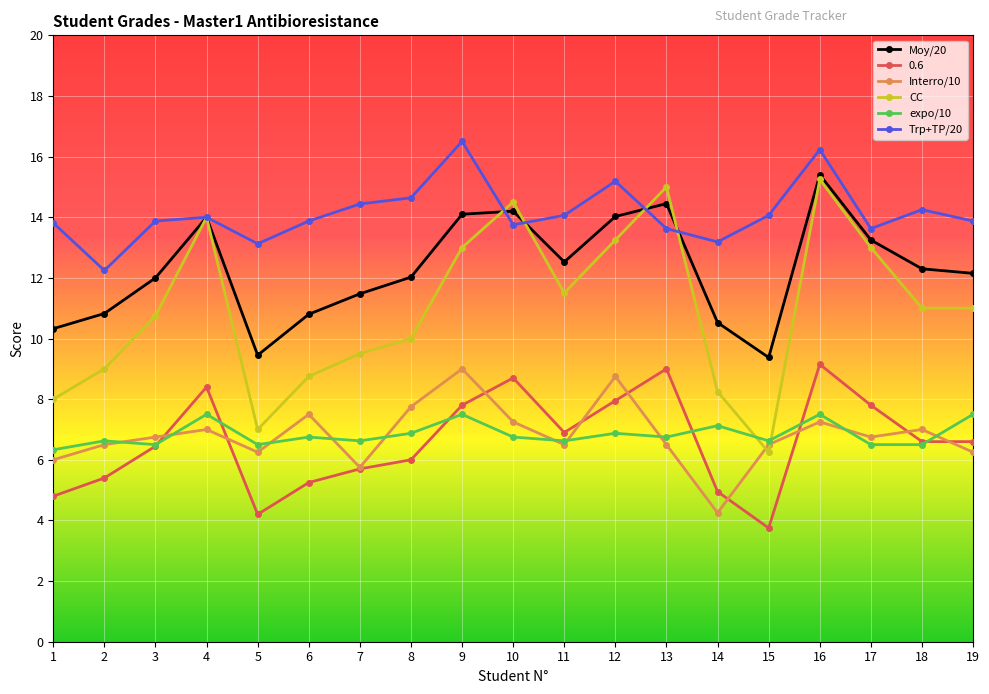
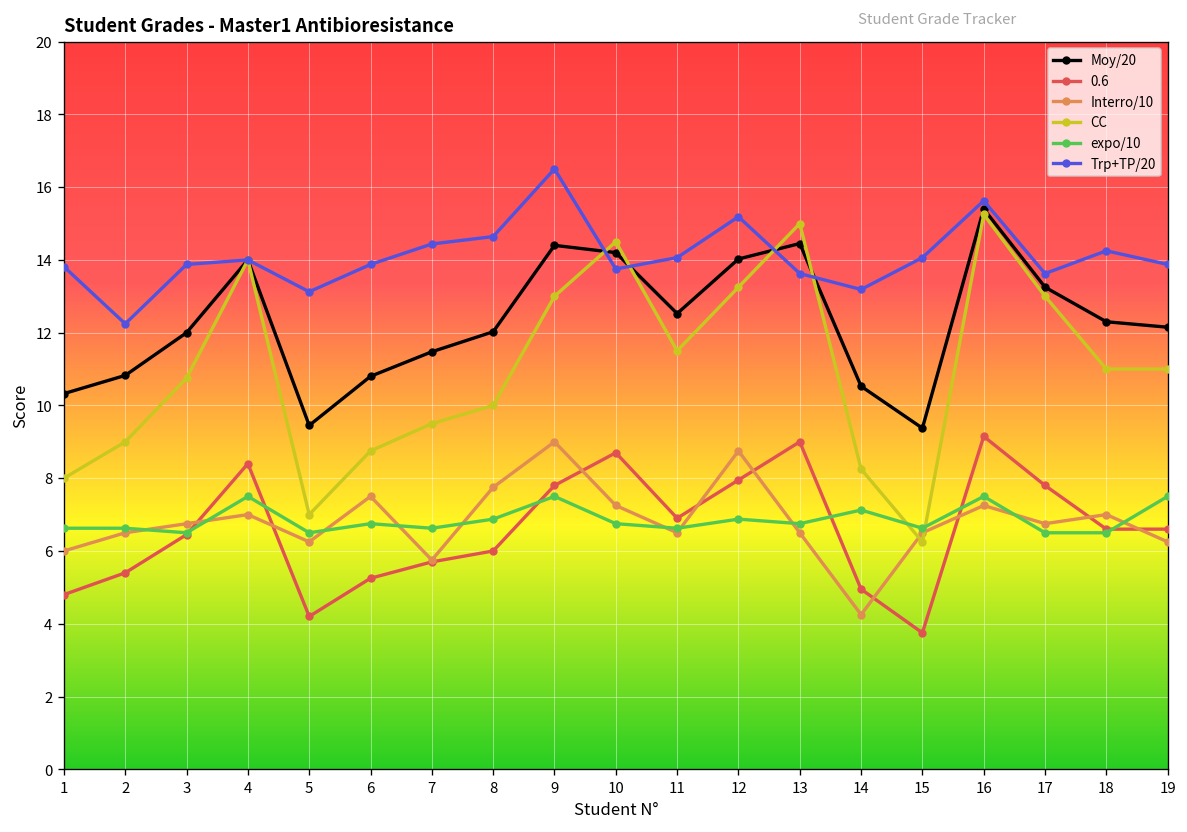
  {
    "Moy/20": {
      "1": 10.3,
      "2": 10.8,
      "3": 12.0,
      "5": 9.5,
      "6": 10.8,
      "7": 11.5,
      "8": 12.0,
-     "9": 14.1,
+     "9": 14.4,
      "10": 14.2,
      "11": 12.5,
      "12": 14.0,
      "13": 14.5,
      "14": 10.5,
      "15": 9.4,
      "16": 15.4,
      "17": 13.3,
      "18": 12.3,
      "19": 12.2
    },
    "CC": {
      "1": 8.0,
      "2": 9.0,
      "3": 10.8,
      "5": 7.0,
      "6": 8.8,
      "7": 9.5,
      "8": 10.0,
      "9": 13.0,
      "10": 14.5,
      "11": 11.5,
      "12": 13.3,
      "13": 15.0,
      "14": 8.3,
      "15": 6.3,
      "16": 15.3,
      "17": 13.0,
      "18": 11.0,
      "19": 11.0
    },
    "expo/10": {
-     "1": 6.3,
+     "1": 6.6,
      "2": 6.6,
      "4": 7.5,
      "5": 6.5,
      "6": 6.8,
      "7": 6.6,
      "8": 6.9,
      "9": 7.5,
      "10": 6.8,
      "11": 6.6,
      "12": 6.9,
      "13": 6.8,
      "14": 7.1,
      "15": 6.6,
      "16": 7.5,
      "17": 6.5,
      "18": 6.5,
      "19": 7.5
    },
    "Trp+TP/20": {
      "1": 13.8,
      "2": 12.2,
      "3": 13.9,
      "5": 13.1,
      "6": 13.9,
      "7": 14.4,
      "8": 14.6,
      "9": 16.5,
      "10": 13.8,
      "11": 14.1,
      "12": 15.2,
      "13": 13.6,
      "14": 13.2,
      "15": 14.1,
-     "16": 16.2,
+     "16": 15.6,
      "17": 13.6,
      "18": 14.3,
      "19": 13.9
    }
  }
